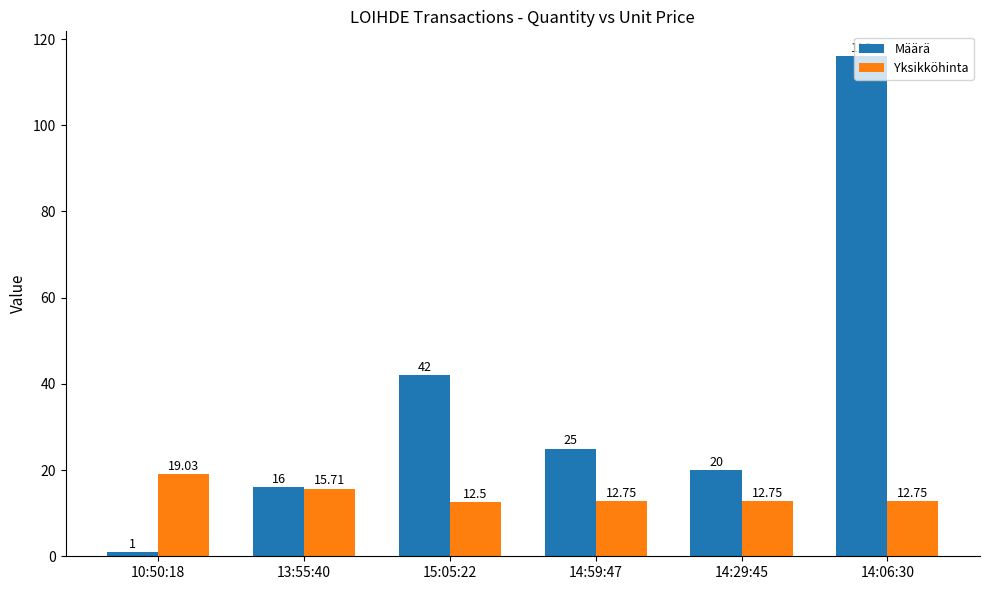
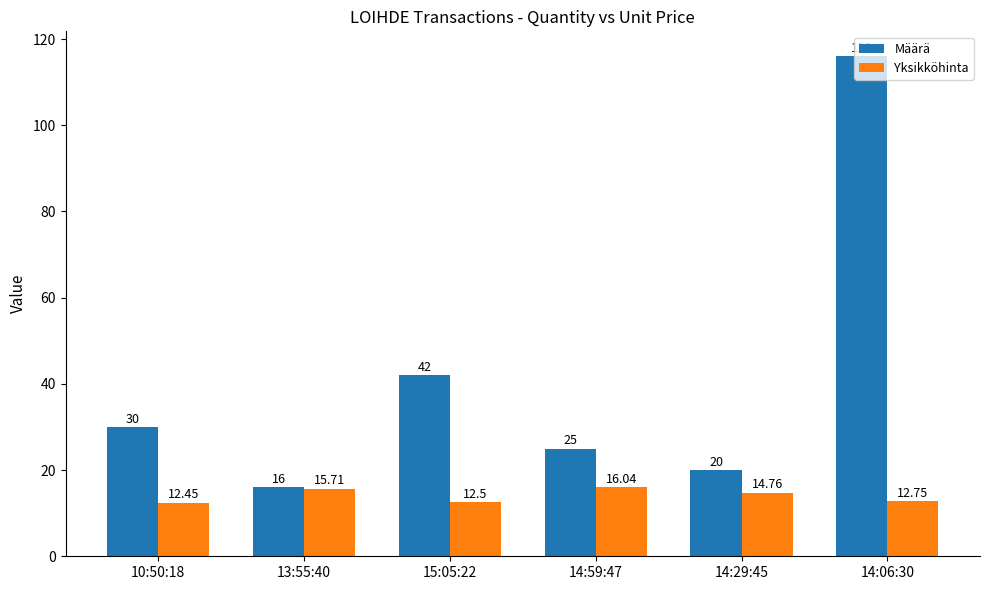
  {
    "Määrä": {
-     "10:50:18": 1,
+     "10:50:18": 30,
      "13:55:40": 16,
      "15:05:22": 42,
      "14:59:47": 25,
      "14:29:45": 20
    },
    "Yksikköhinta": {
-     "10:50:18": 19.03,
+     "10:50:18": 12.45,
      "13:55:40": 15.71,
      "15:05:22": 12.5,
-     "14:59:47": 12.75,
-     "14:29:45": 12.75,
+     "14:59:47": 16.04,
+     "14:29:45": 14.76,
      "14:06:30": 12.75
    }
  }
